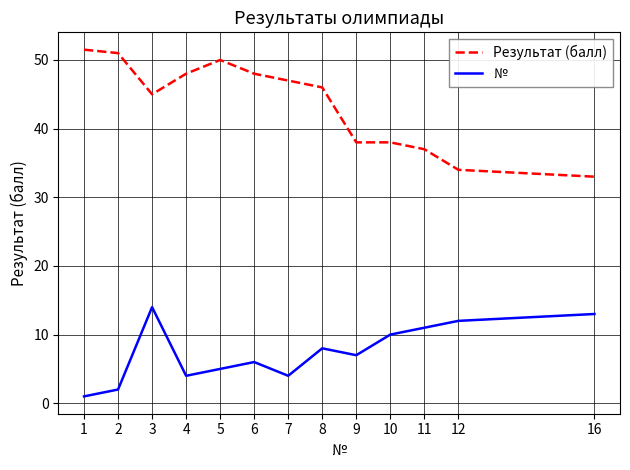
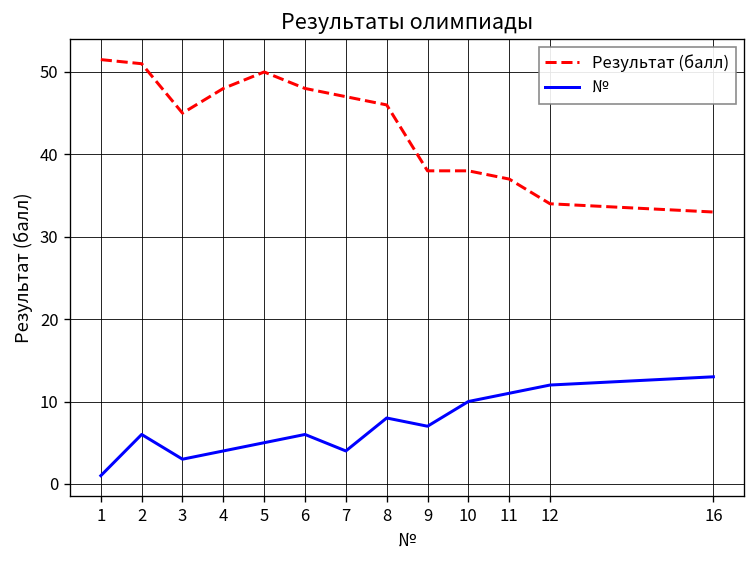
  {
    "Результат (балл)": {
      "1": 52,
      "2": 51,
      "3": 45,
      "4": 48,
      "5": 50,
      "6": 48,
      "7": 47,
      "8": 46,
      "9": 38,
      "10": 38,
      "11": 37,
      "12": 34,
      "16": 33
    },
    "№": {
      "1": 1,
-     "2": 2,
-     "3": 14,
+     "2": 6,
+     "3": 3,
      "4": 4,
      "5": 5,
      "6": 6,
      "7": 4,
      "8": 8,
      "9": 7,
      "10": 10,
      "11": 11,
      "12": 12,
      "16": 13
    }
  }
